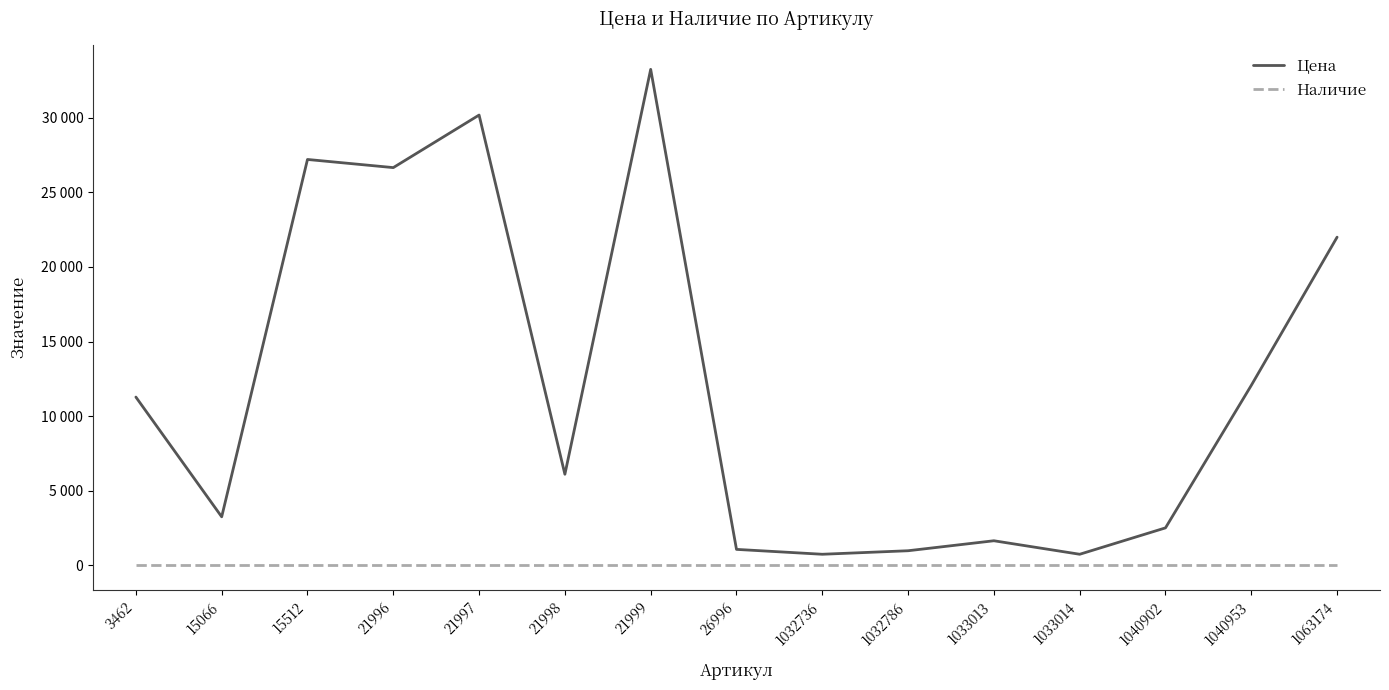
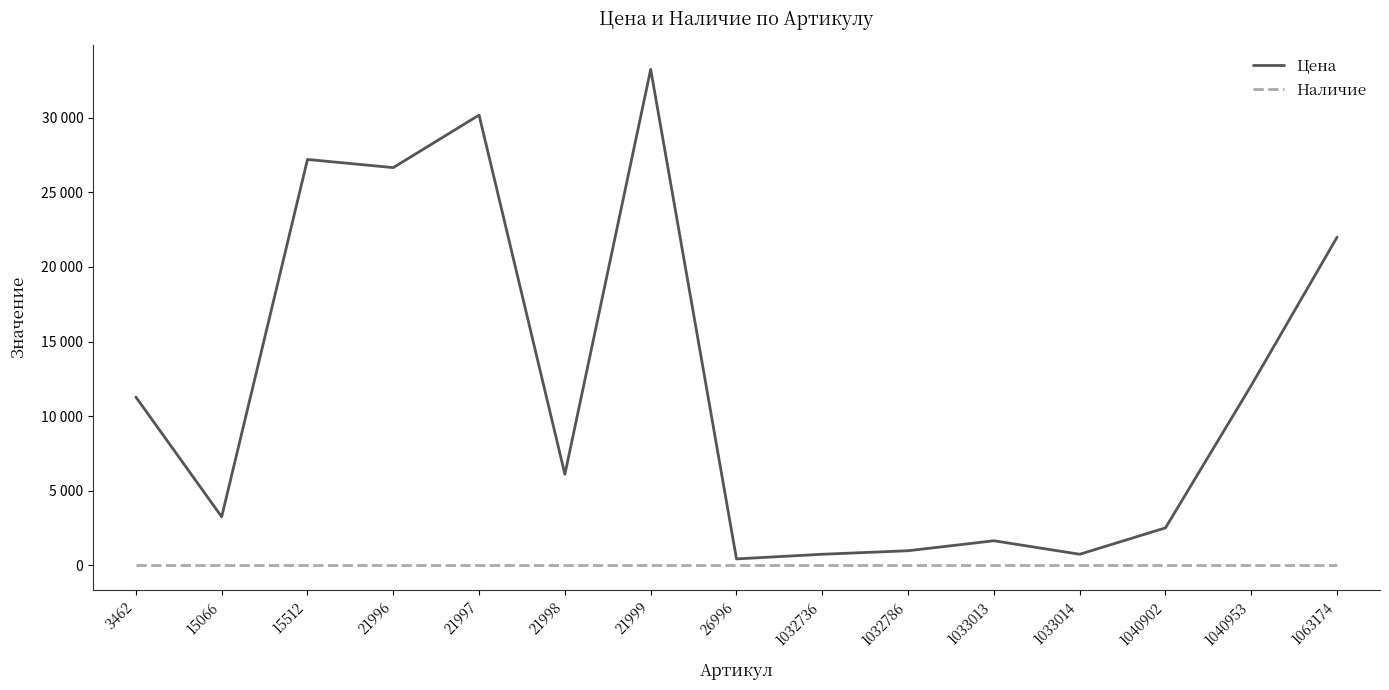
  {
    "Цена": {
      "3462": 11300,
      "15066": 3300,
      "15512": 27200,
      "21996": 26700,
      "21997": 30200,
      "21998": 6100,
      "21999": 33200,
-     "26996": 1100,
+     "26996": 400,
      "1032736": 700,
      "1032786": 1000,
      "1033013": 1700,
      "1033014": 700,
      "1040902": 2500,
      "1040953": 12100,
      "1063174": 22000
    },
    "Наличие": {
      "3462": 0,
      "15066": 0,
      "15512": 0,
      "21996": 0,
      "21997": 0,
      "21998": 0,
      "21999": 0,
      "26996": 0,
      "1032736": 0,
      "1032786": 0,
      "1033013": 0,
      "1033014": 0,
      "1040902": 0,
      "1040953": 0,
      "1063174": 0
    }
  }
